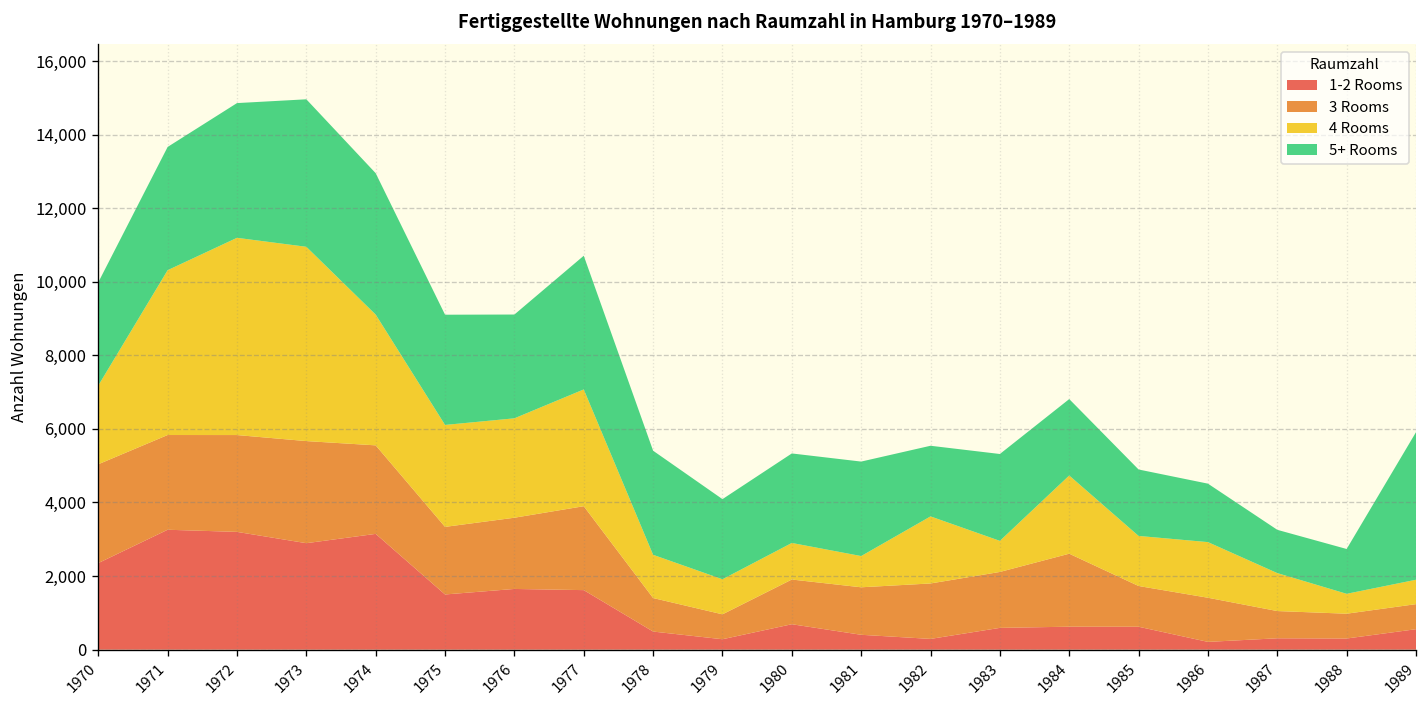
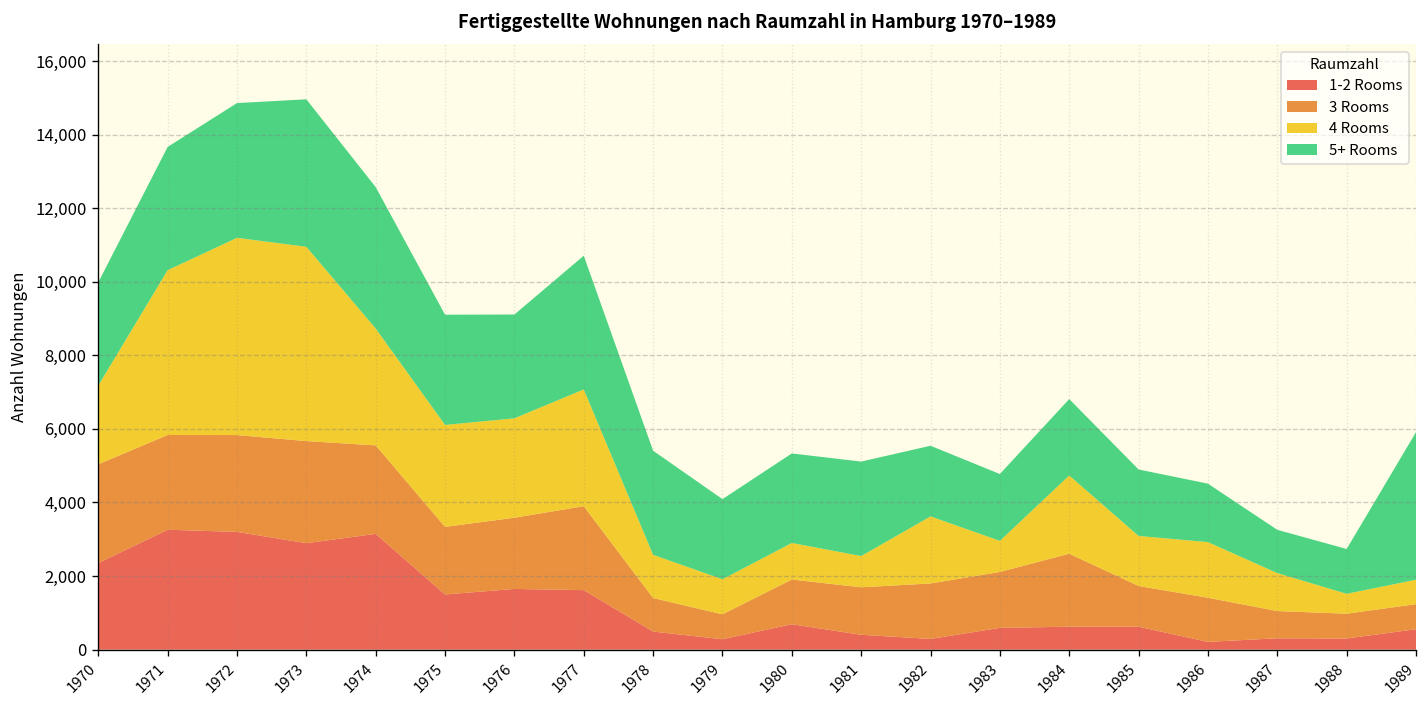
  {
    "4 Rooms": {
      "1970": "2,100",
      "1971": "4,500",
      "1972": "5,400",
      "1973": "5,300",
-     "1974": "3,600",
+     "1974": "3,200",
      "1975": "2,800",
      "1976": "2,700",
      "1977": "3,200",
      "1978": "1,200",
      "1979": "1,000",
      "1980": "1,000",
      "1981": "800",
      "1982": "1,800",
      "1983": "800",
      "1984": "2,100",
      "1985": "1,400",
      "1986": "1,500",
      "1987": "1,000",
      "1988": "500",
      "1989": "700"
    },
    "5+ Rooms": {
      "1970": "2,800",
      "1971": "3,400",
      "1972": "3,700",
      "1973": "4,000",
      "1974": "3,800",
      "1975": "3,000",
      "1976": "2,800",
      "1977": "3,600",
      "1978": "2,800",
      "1979": "2,200",
      "1980": "2,400",
      "1981": "2,600",
      "1982": "1,900",
-     "1983": "2,400",
+     "1983": "1,800",
      "1984": "2,100",
      "1985": "1,800",
      "1986": "1,600",
      "1987": "1,200",
      "1988": "1,200",
      "1989": "4,000"
    }
  }
